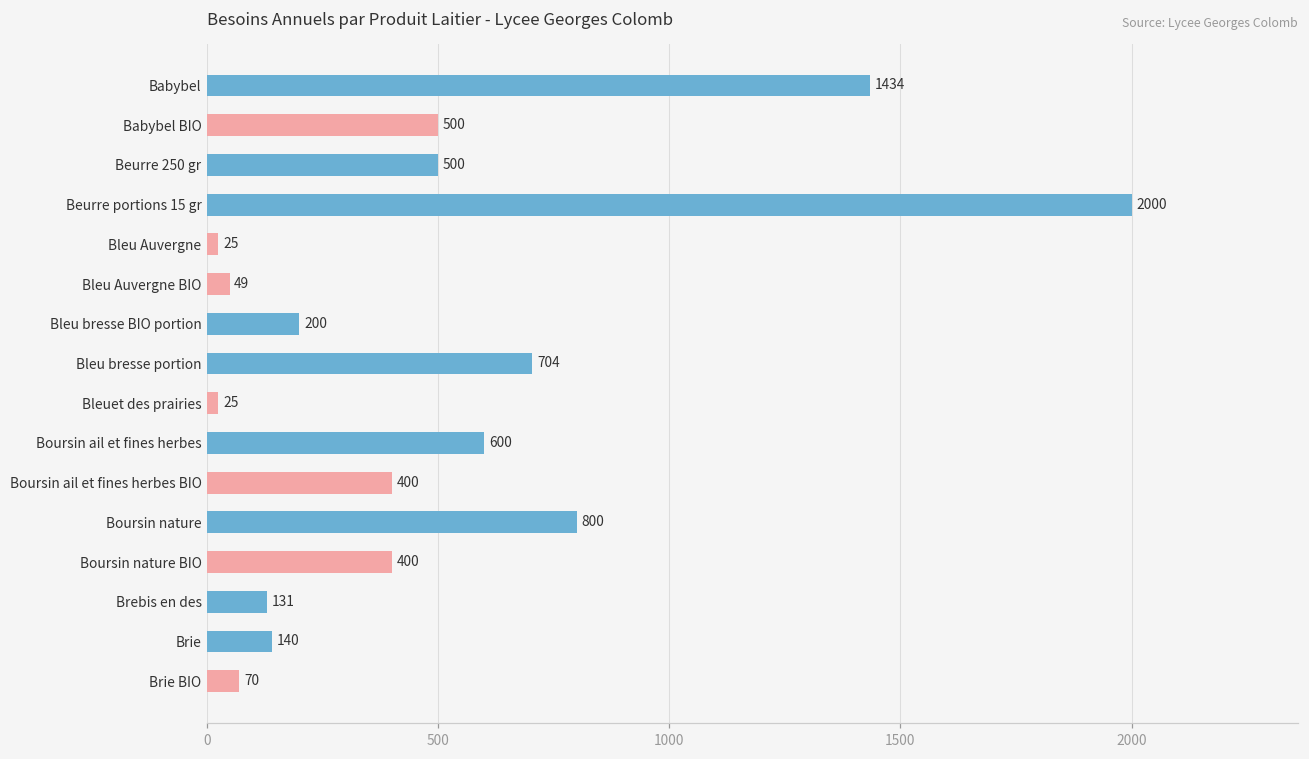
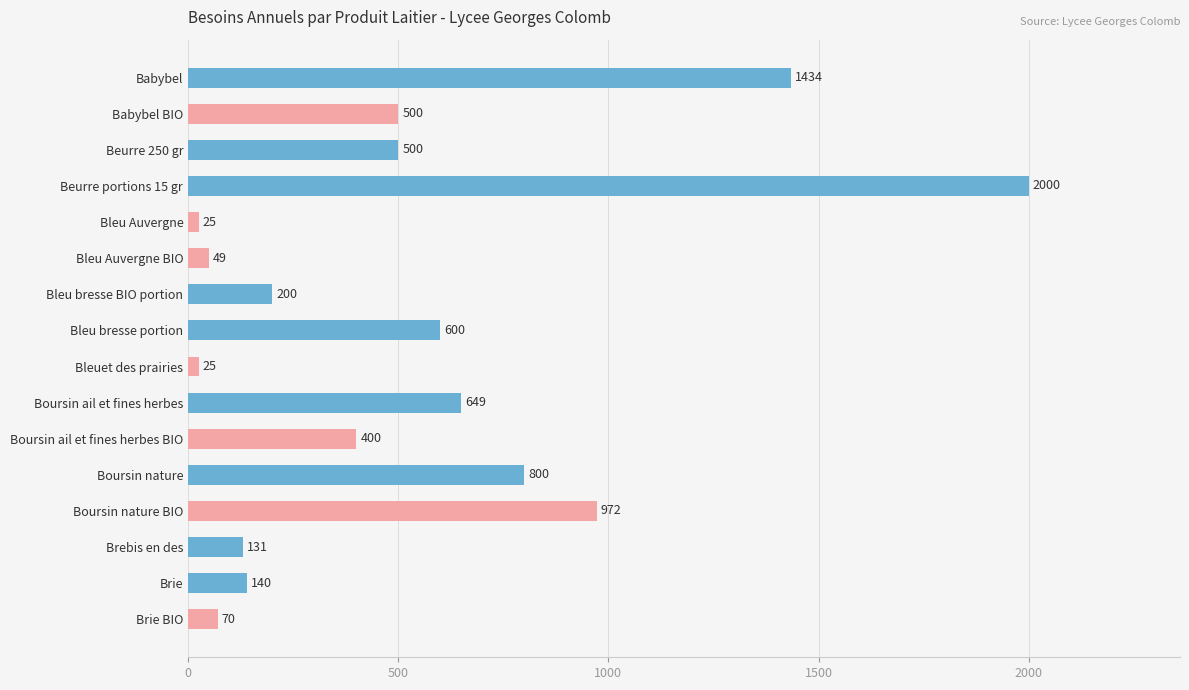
  {
    "Babybel": 1434,
    "Babybel BIO": 500,
    "Beurre 250 gr": 500,
    "Beurre portions 15 gr": 2000,
    "Bleu Auvergne": 25,
    "Bleu Auvergne BIO": 49,
    "Bleu bresse BIO portion": 200,
-   "Bleu bresse portion": 704,
+   "Bleu bresse portion": 600,
    "Bleuet des prairies": 25,
-   "Boursin ail et fines herbes": 600,
+   "Boursin ail et fines herbes": 649,
    "Boursin ail et fines herbes BIO": 400,
    "Boursin nature": 800,
-   "Boursin nature BIO": 400,
+   "Boursin nature BIO": 972,
    "Brebis en des": 131,
    "Brie": 140,
    "Brie BIO": 70
  }
